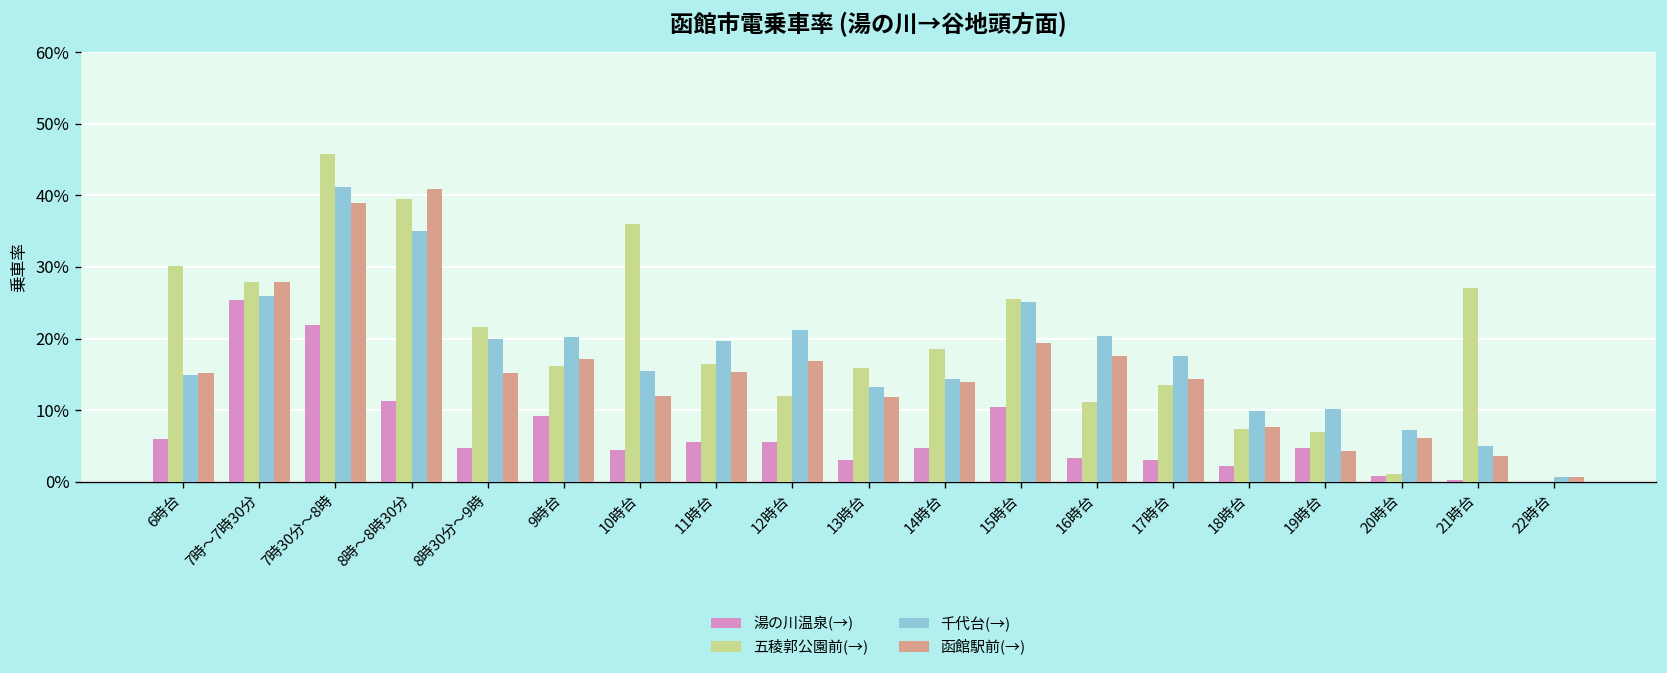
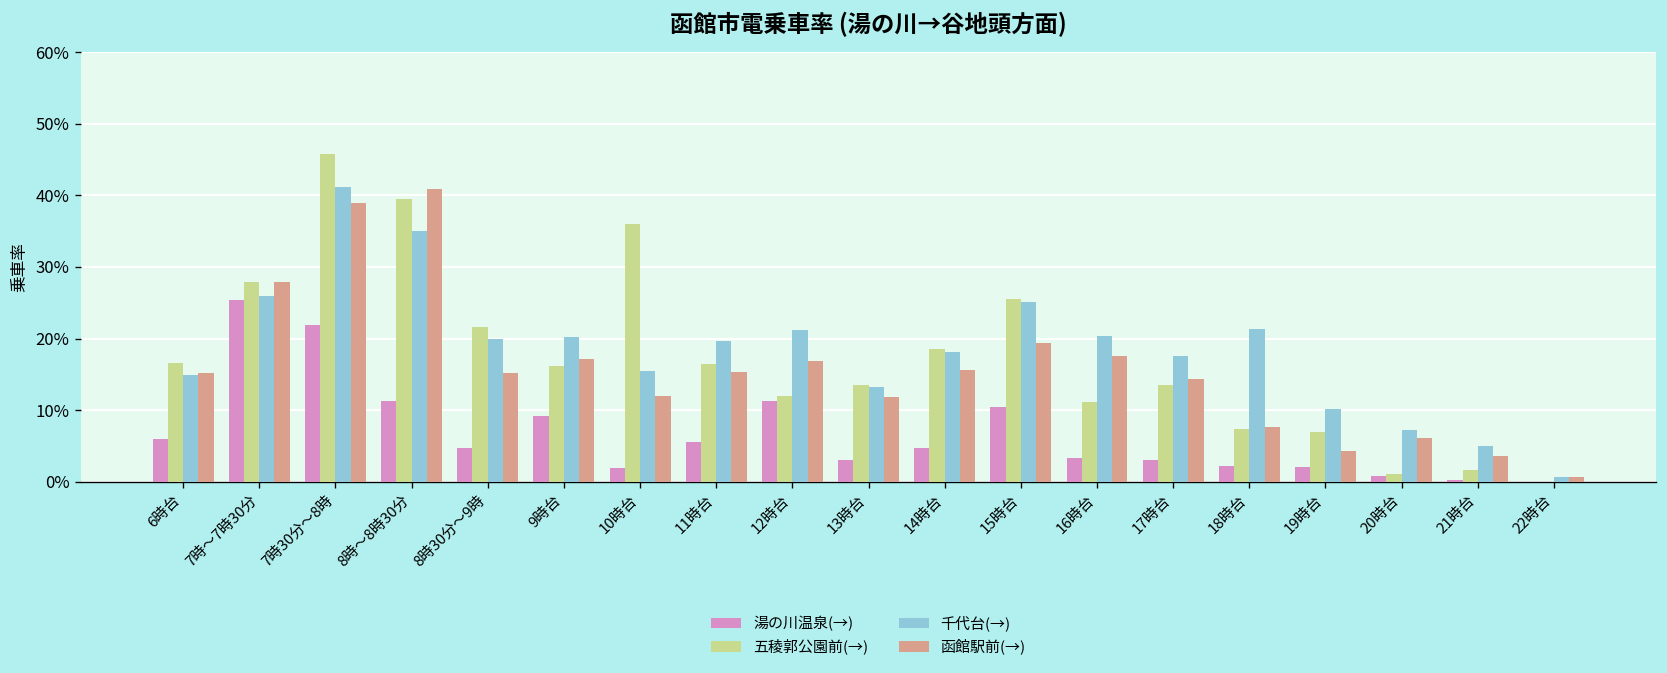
  {
    "湯の川温泉(→)": {
      "6時台": "6%",
      "7時～7時30分": "25%",
      "7時30分～8時": "22%",
      "8時～8時30分": "11%",
      "8時30分～9時": "5%",
      "9時台": "9%",
-     "10時台": "4%",
+     "10時台": "2%",
      "11時台": "6%",
-     "12時台": "6%",
+     "12時台": "11%",
      "13時台": "3%",
      "14時台": "5%",
      "15時台": "10%",
      "16時台": "3%",
      "17時台": "3%",
      "18時台": "2%",
-     "19時台": "5%",
+     "19時台": "2%",
      "20時台": "1%",
      "22時台": "0%"
    },
    "五稜郭公園前(→)": {
-     "6時台": "30%",
+     "6時台": "17%",
      "7時～7時30分": "28%",
      "7時30分～8時": "46%",
      "8時～8時30分": "40%",
      "8時30分～9時": "22%",
      "9時台": "16%",
      "10時台": "36%",
      "11時台": "16%",
      "12時台": "12%",
-     "13時台": "16%",
+     "13時台": "14%",
      "14時台": "18%",
      "15時台": "25%",
      "16時台": "11%",
      "17時台": "14%",
      "18時台": "7%",
      "19時台": "7%",
      "20時台": "1%",
-     "21時台": "27%",
+     "21時台": "2%",
      "22時台": "0%"
    },
    "千代台(→)": {
      "6時台": "15%",
      "7時～7時30分": "26%",
      "7時30分～8時": "41%",
      "8時～8時30分": "35%",
      "8時30分～9時": "20%",
      "9時台": "20%",
      "10時台": "16%",
      "11時台": "20%",
      "12時台": "21%",
      "13時台": "13%",
-     "14時台": "14%",
+     "14時台": "18%",
      "15時台": "25%",
      "16時台": "20%",
      "17時台": "18%",
-     "18時台": "10%",
+     "18時台": "21%",
      "19時台": "10%",
      "20時台": "7%",
      "21時台": "5%",
      "22時台": "1%"
    },
    "函館駅前(→)": {
      "6時台": "15%",
      "7時～7時30分": "28%",
      "7時30分～8時": "39%",
      "8時～8時30分": "41%",
      "8時30分～9時": "15%",
      "9時台": "17%",
      "10時台": "12%",
      "11時台": "15%",
      "12時台": "17%",
      "13時台": "12%",
-     "14時台": "14%",
+     "14時台": "16%",
      "15時台": "19%",
      "16時台": "18%",
      "17時台": "14%",
      "18時台": "8%",
      "19時台": "4%",
      "20時台": "6%",
      "21時台": "4%",
      "22時台": "1%"
    }
  }
